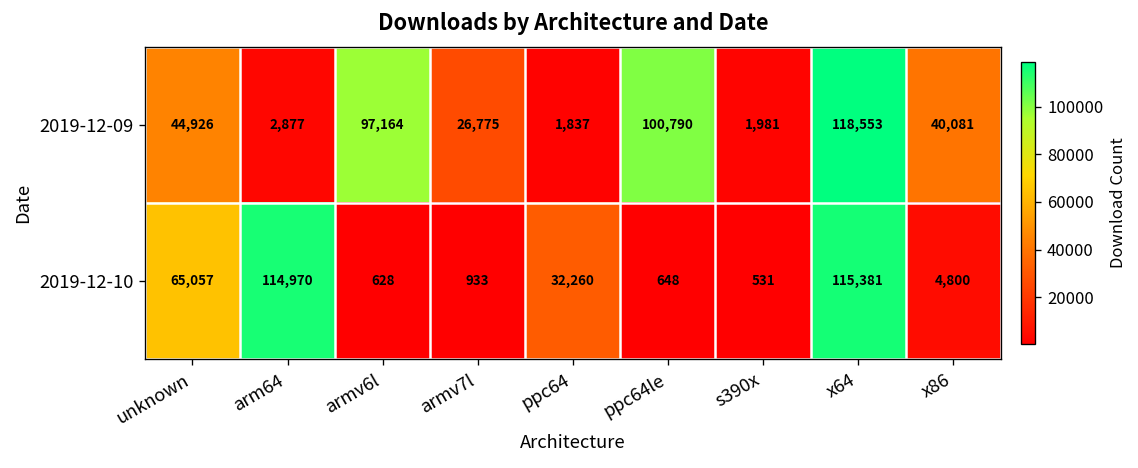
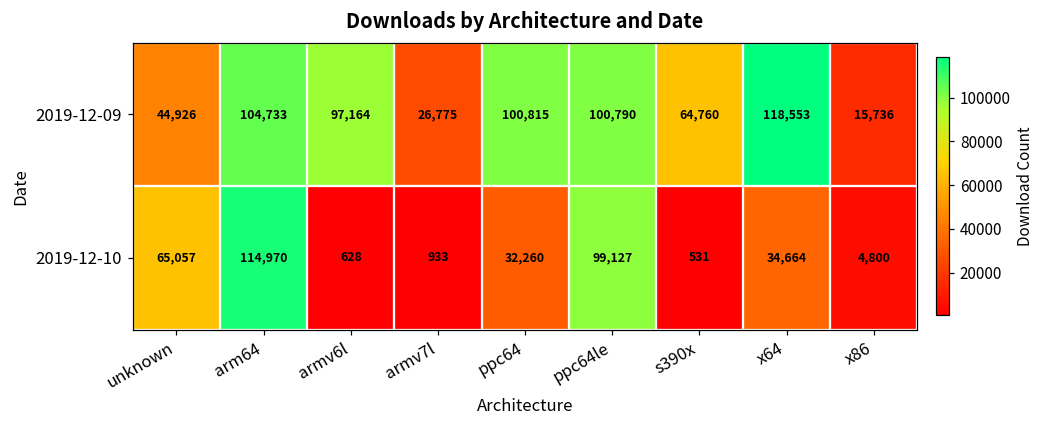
  {
    "2019-12-09": {
      "unknown": "44,926",
-     "arm64": "2,877",
+     "arm64": "104,733",
      "armv6l": "97,164",
      "armv7l": "26,775",
-     "ppc64": "1,837",
+     "ppc64": "100,815",
      "ppc64le": "100,790",
-     "s390x": "1,981",
+     "s390x": "64,760",
      "x64": "118,553",
-     "x86": "40,081"
+     "x86": "15,736"
    },
    "2019-12-10": {
      "unknown": "65,057",
      "arm64": "114,970",
      "armv6l": "628",
      "armv7l": "933",
      "ppc64": "32,260",
-     "ppc64le": "648",
+     "ppc64le": "99,127",
      "s390x": "531",
-     "x64": "115,381",
+     "x64": "34,664",
      "x86": "4,800"
    }
  }
